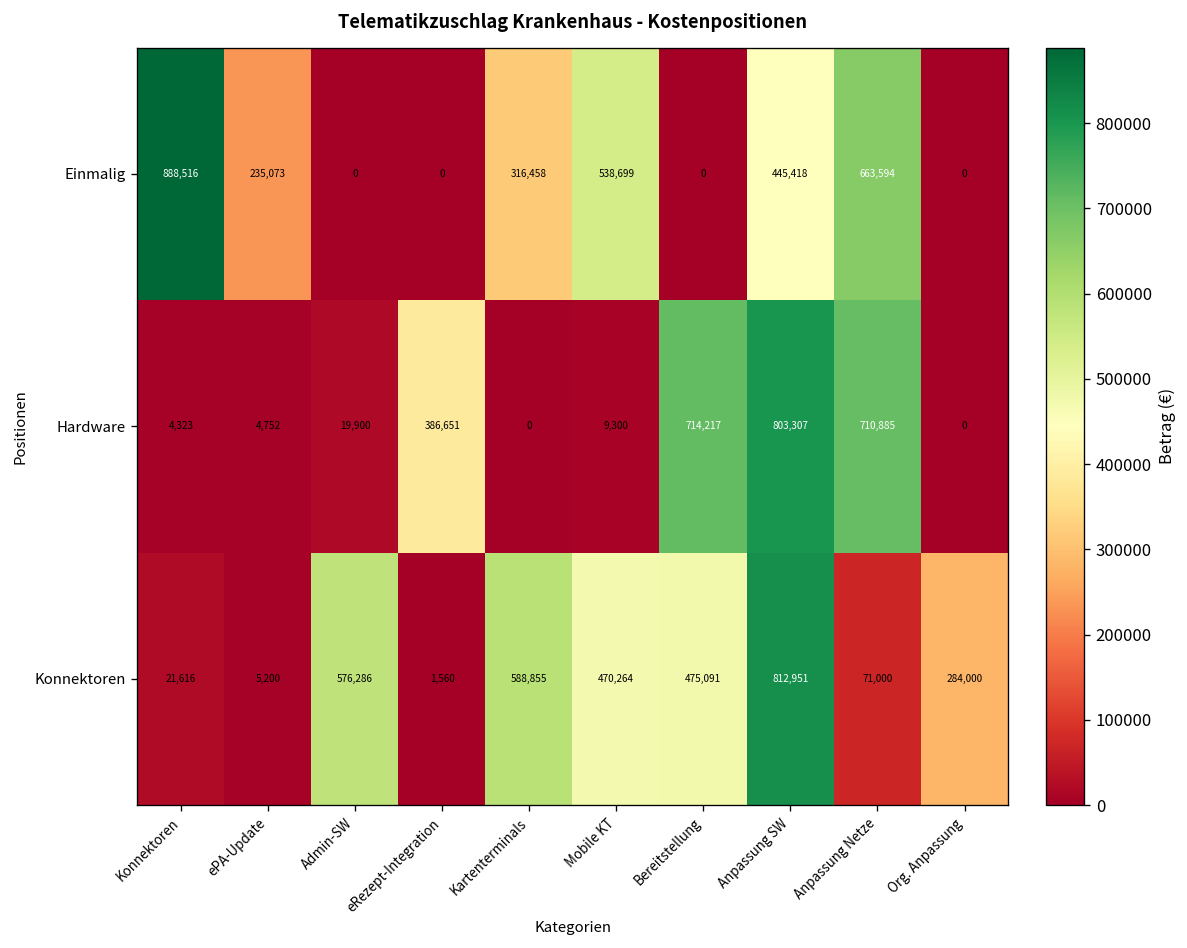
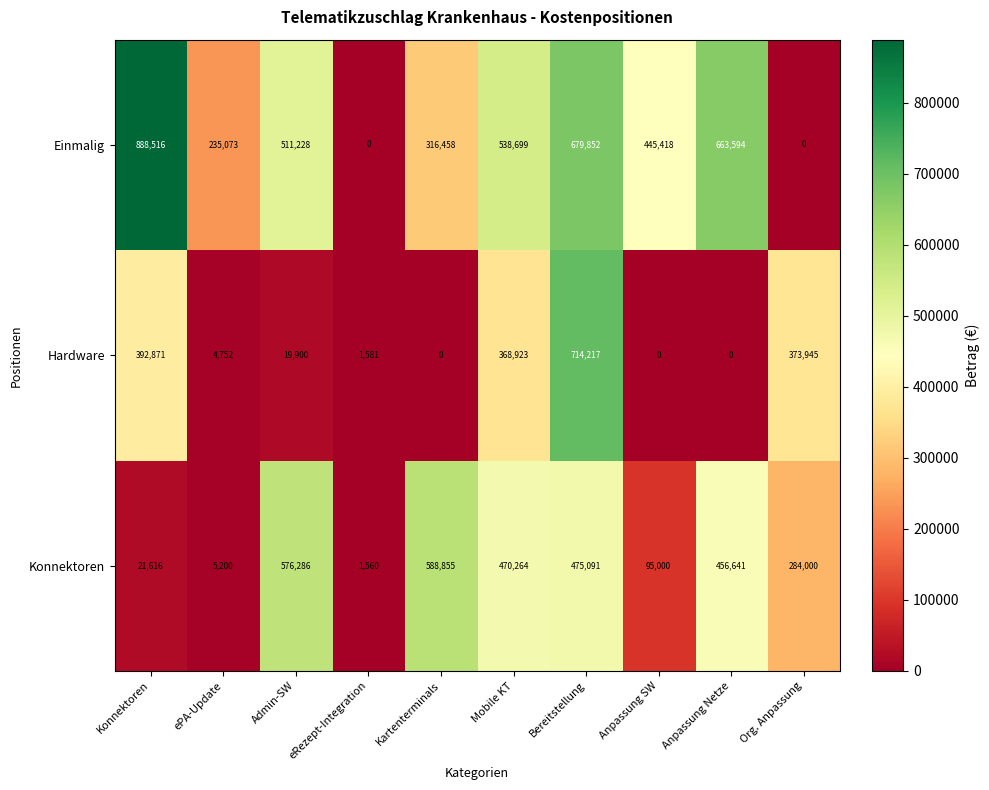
  {
    "Einmalig": {
      "Konnektoren": "888,516",
      "ePA-Update": "235,073",
-     "Admin-SW": "0",
+     "Admin-SW": "511,228",
      "eRezept-Integration": "0",
      "Kartenterminals": "316,458",
      "Mobile KT": "538,699",
-     "Bereitstellung": "0",
+     "Bereitstellung": "679,852",
      "Anpassung SW": "445,418",
      "Anpassung Netze": "663,594",
      "Org. Anpassung": "0"
    },
    "Hardware": {
-     "Konnektoren": "4,323",
+     "Konnektoren": "392,871",
      "ePA-Update": "4,752",
      "Admin-SW": "19,900",
-     "eRezept-Integration": "386,651",
+     "eRezept-Integration": "1,581",
      "Kartenterminals": "0",
-     "Mobile KT": "9,300",
+     "Mobile KT": "368,923",
      "Bereitstellung": "714,217",
-     "Anpassung SW": "803,307",
-     "Anpassung Netze": "710,885",
-     "Org. Anpassung": "0"
+     "Anpassung SW": "0",
+     "Anpassung Netze": "0",
+     "Org. Anpassung": "373,945"
    },
    "Konnektoren": {
      "Konnektoren": "21,616",
      "ePA-Update": "5,200",
      "Admin-SW": "576,286",
      "eRezept-Integration": "1,560",
      "Kartenterminals": "588,855",
      "Mobile KT": "470,264",
      "Bereitstellung": "475,091",
-     "Anpassung SW": "812,951",
-     "Anpassung Netze": "71,000",
+     "Anpassung SW": "95,000",
+     "Anpassung Netze": "456,641",
      "Org. Anpassung": "284,000"
    }
  }
